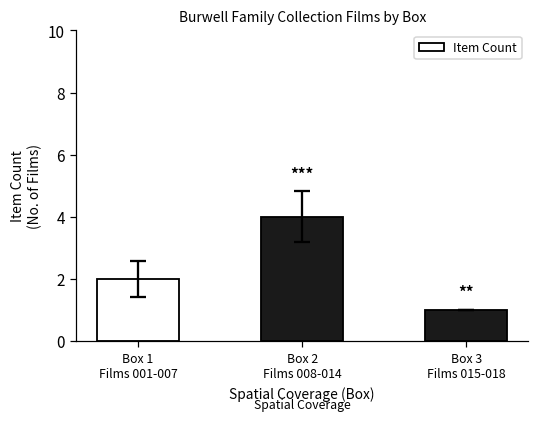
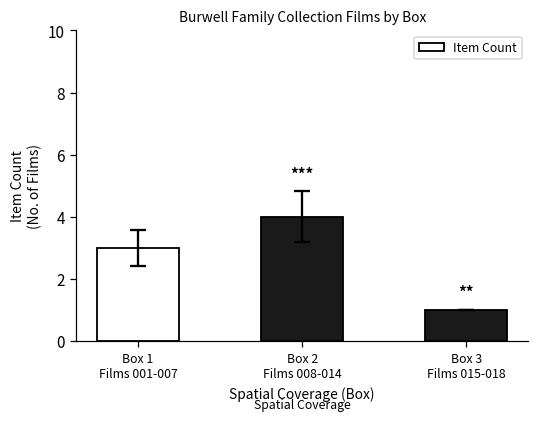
  {
    "Item Count": {
-     "Box 1 Films 001-007": 2,
+     "Box 1 Films 001-007": 3,
      "Box 2 Films 008-014": 4,
      "Box 3 Films 015-018": 1
    }
  }
